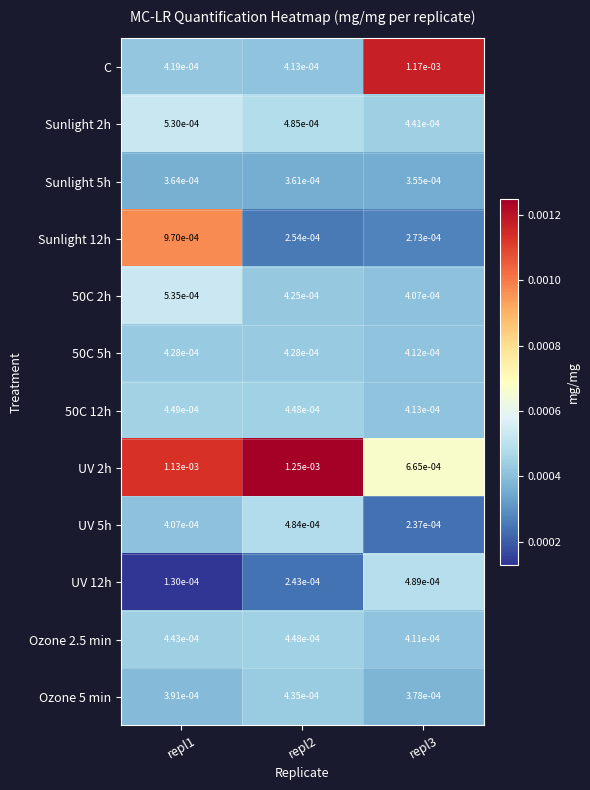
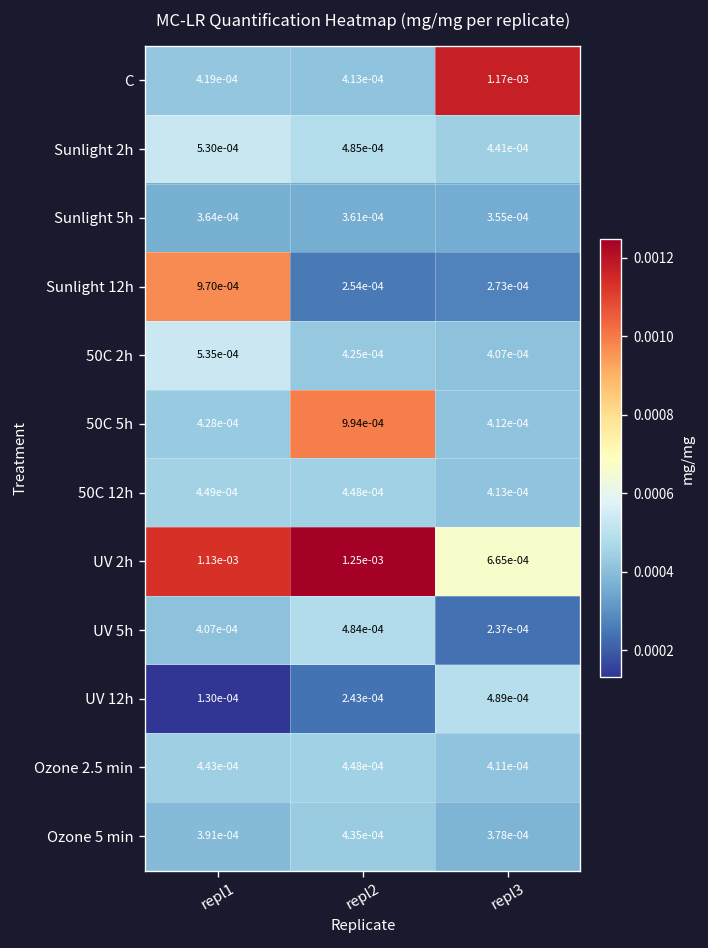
  {
    "C": {
      "repl1": "4.19e-04",
      "repl2": "4.13e-04",
      "repl3": "1.17e-03"
    },
    "Sunlight 2h": {
      "repl1": "5.30e-04",
      "repl2": "4.85e-04",
      "repl3": "4.41e-04"
    },
    "Sunlight 5h": {
      "repl1": "3.64e-04",
      "repl2": "3.61e-04",
      "repl3": "3.55e-04"
    },
    "Sunlight 12h": {
      "repl1": "9.70e-04",
      "repl2": "2.54e-04",
      "repl3": "2.73e-04"
    },
    "50C 2h": {
      "repl1": "5.35e-04",
      "repl2": "4.25e-04",
      "repl3": "4.07e-04"
    },
    "50C 5h": {
      "repl1": "4.28e-04",
-     "repl2": "4.28e-04",
+     "repl2": "9.94e-04",
      "repl3": "4.12e-04"
    },
    "50C 12h": {
      "repl1": "4.49e-04",
      "repl2": "4.48e-04",
      "repl3": "4.13e-04"
    },
    "UV 2h": {
      "repl1": "1.13e-03",
      "repl2": "1.25e-03",
      "repl3": "6.65e-04"
    },
    "UV 5h": {
      "repl1": "4.07e-04",
      "repl2": "4.84e-04",
      "repl3": "2.37e-04"
    },
    "UV 12h": {
      "repl1": "1.30e-04",
      "repl2": "2.43e-04",
      "repl3": "4.89e-04"
    },
    "Ozone 2.5 min": {
      "repl1": "4.43e-04",
      "repl2": "4.48e-04",
      "repl3": "4.11e-04"
    },
    "Ozone 5 min": {
      "repl1": "3.91e-04",
      "repl2": "4.35e-04",
      "repl3": "3.78e-04"
    }
  }
